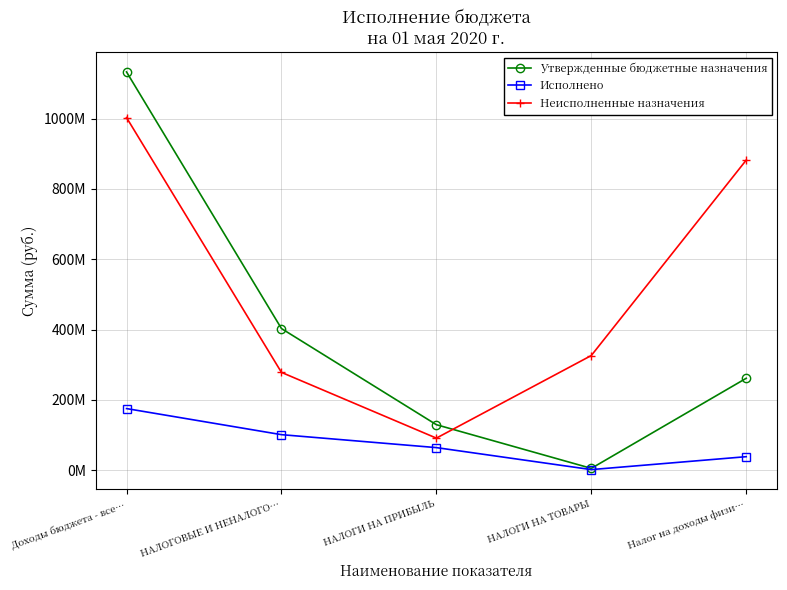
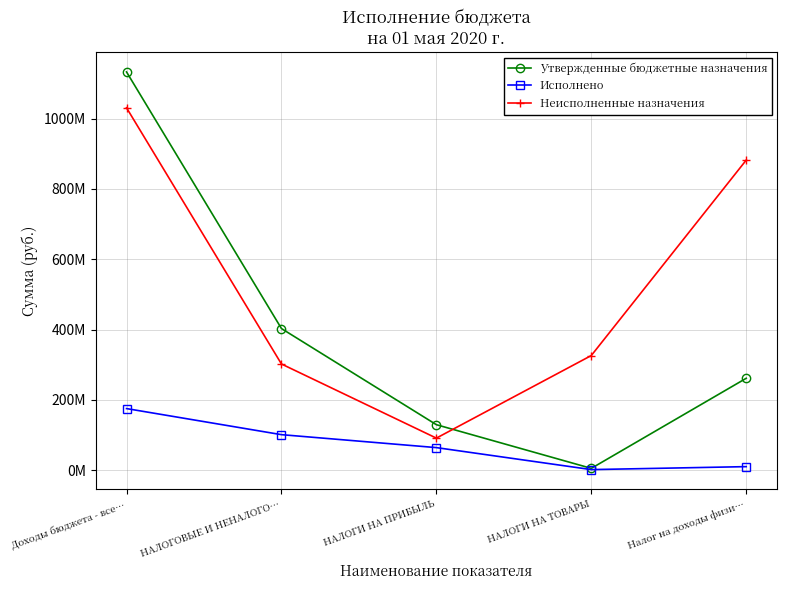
  {
    "Утвержденные бюджетные назначения": {
      "Доходы бюджета - все…": 1130000000,
      "НАЛОГОВЫЕ И НЕНАЛОГО…": 400000000,
      "НАЛОГИ НА ПРИБЫЛЬ": 130000000,
      "Налог на доходы физи…": 260000000
    },
    "Исполнено": {
      "Доходы бюджета - все…": 180000000,
      "НАЛОГОВЫЕ И НЕНАЛОГО…": 100000000,
      "НАЛОГИ НА ПРИБЫЛЬ": 60000000,
-     "Налог на доходы физи…": 40000000
+     "Налог на доходы физи…": 10000000
    },
    "Неисполненные назначения": {
-     "Доходы бюджета - все…": 1000000000,
-     "НАЛОГОВЫЕ И НЕНАЛОГО…": 280000000,
+     "Доходы бюджета - все…": 1030000000,
+     "НАЛОГОВЫЕ И НЕНАЛОГО…": 300000000,
      "НАЛОГИ НА ПРИБЫЛЬ": 90000000,
      "НАЛОГИ НА ТОВАРЫ": 330000000,
      "Налог на доходы физи…": 880000000
    }
  }
